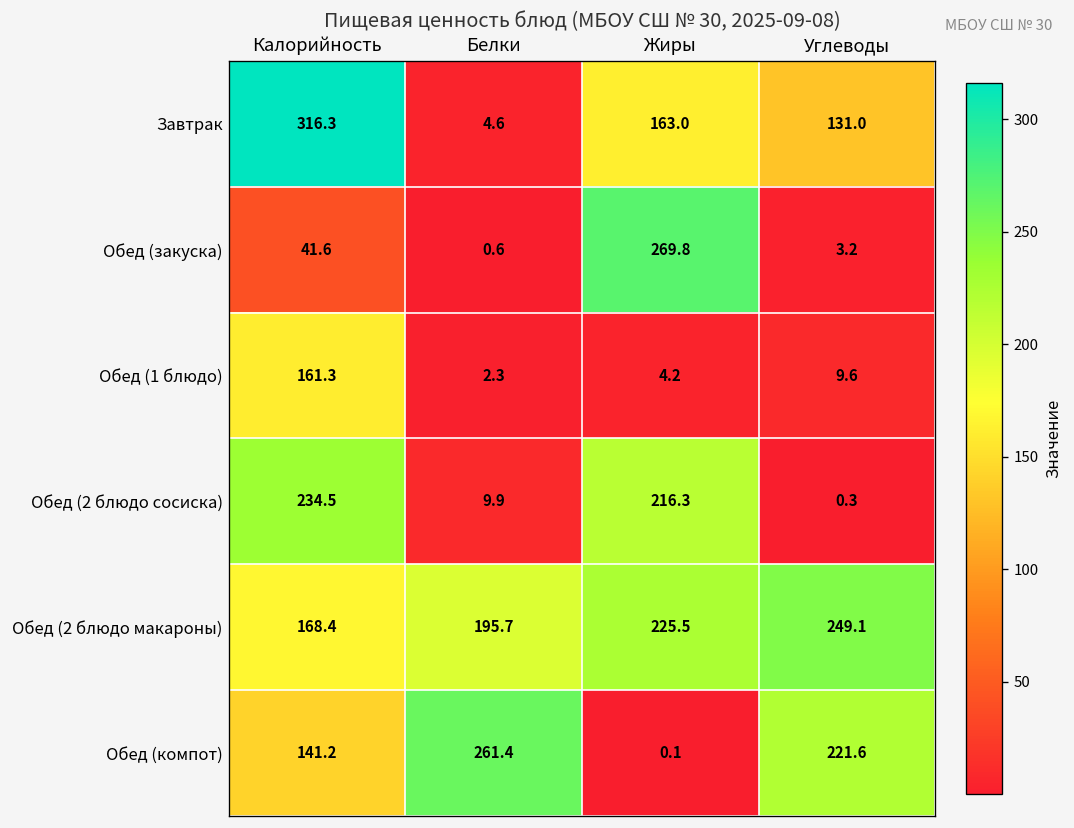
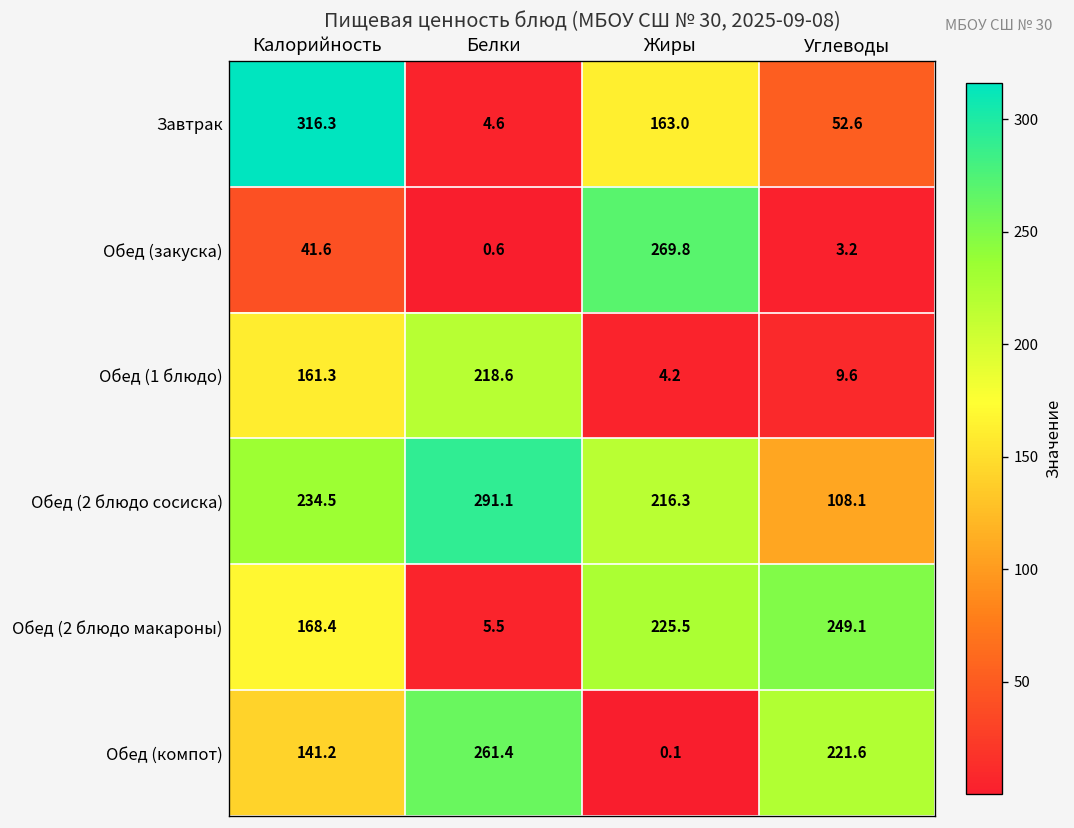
  {
    "Завтрак": {
      "Калорийность": 316.3,
      "Белки": 4.6,
      "Жиры": 163.0,
-     "Углеводы": 131.0
+     "Углеводы": 52.6
    },
    "Обед (закуска)": {
      "Калорийность": 41.6,
      "Белки": 0.6,
      "Жиры": 269.8,
      "Углеводы": 3.2
    },
    "Обед (1 блюдо)": {
      "Калорийность": 161.3,
-     "Белки": 2.3,
+     "Белки": 218.6,
      "Жиры": 4.2,
      "Углеводы": 9.6
    },
    "Обед (2 блюдо сосиска)": {
      "Калорийность": 234.5,
-     "Белки": 9.9,
+     "Белки": 291.1,
      "Жиры": 216.3,
-     "Углеводы": 0.3
+     "Углеводы": 108.1
    },
    "Обед (2 блюдо макароны)": {
      "Калорийность": 168.4,
-     "Белки": 195.7,
+     "Белки": 5.5,
      "Жиры": 225.5,
      "Углеводы": 249.1
    },
    "Обед (компот)": {
      "Калорийность": 141.2,
      "Белки": 261.4,
      "Жиры": 0.1,
      "Углеводы": 221.6
    }
  }
